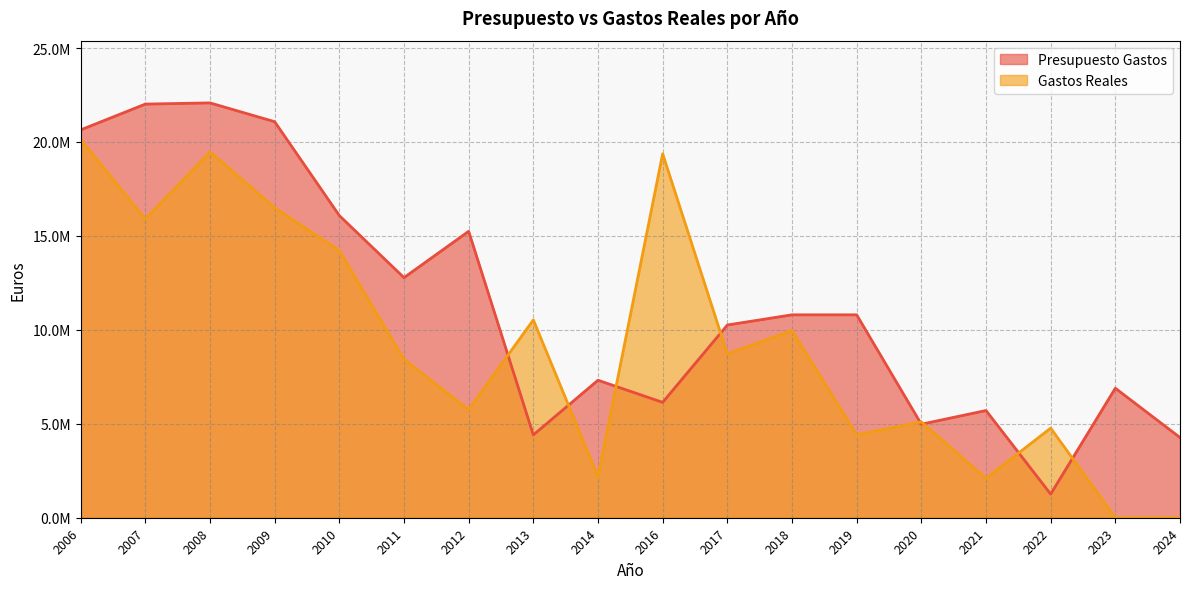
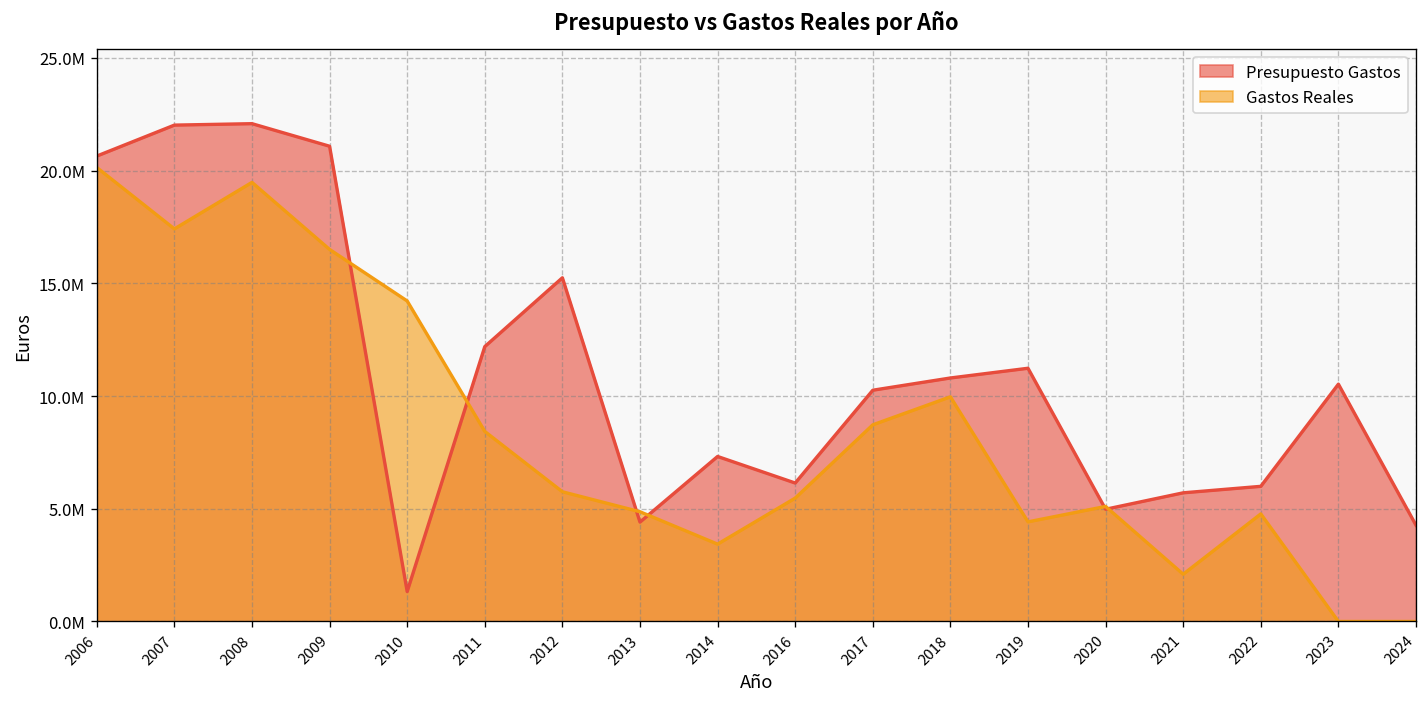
  {
    "Presupuesto Gastos": {
      "2006": 20600000,
      "2007": 22000000,
      "2008": 22100000,
      "2009": 21100000,
-     "2010": 16100000,
-     "2011": 12800000,
+     "2010": 1300000,
+     "2011": 12200000,
      "2012": 15200000,
      "2013": 4400000,
      "2014": 7300000,
      "2016": 6100000,
      "2017": 10300000,
      "2018": 10800000,
-     "2019": 10800000,
+     "2019": 11200000,
      "2021": 5700000,
-     "2022": 1300000,
-     "2023": 6900000,
+     "2022": 6000000,
+     "2023": 10500000,
      "2024": 4300000
    },
    "Gastos Reales": {
      "2006": 20100000,
-     "2007": 15900000,
+     "2007": 17400000,
      "2008": 19500000,
      "2009": 16500000,
      "2010": 14200000,
      "2011": 8400000,
      "2012": 5800000,
-     "2013": 10500000,
-     "2014": 2200000,
-     "2016": 19400000,
+     "2013": 4900000,
+     "2014": 3400000,
+     "2016": 5500000,
      "2017": 8700000,
      "2018": 10000000,
      "2019": 4400000,
      "2021": 2100000,
      "2022": 4800000,
      "2023": 0,
      "2024": 0
    }
  }
